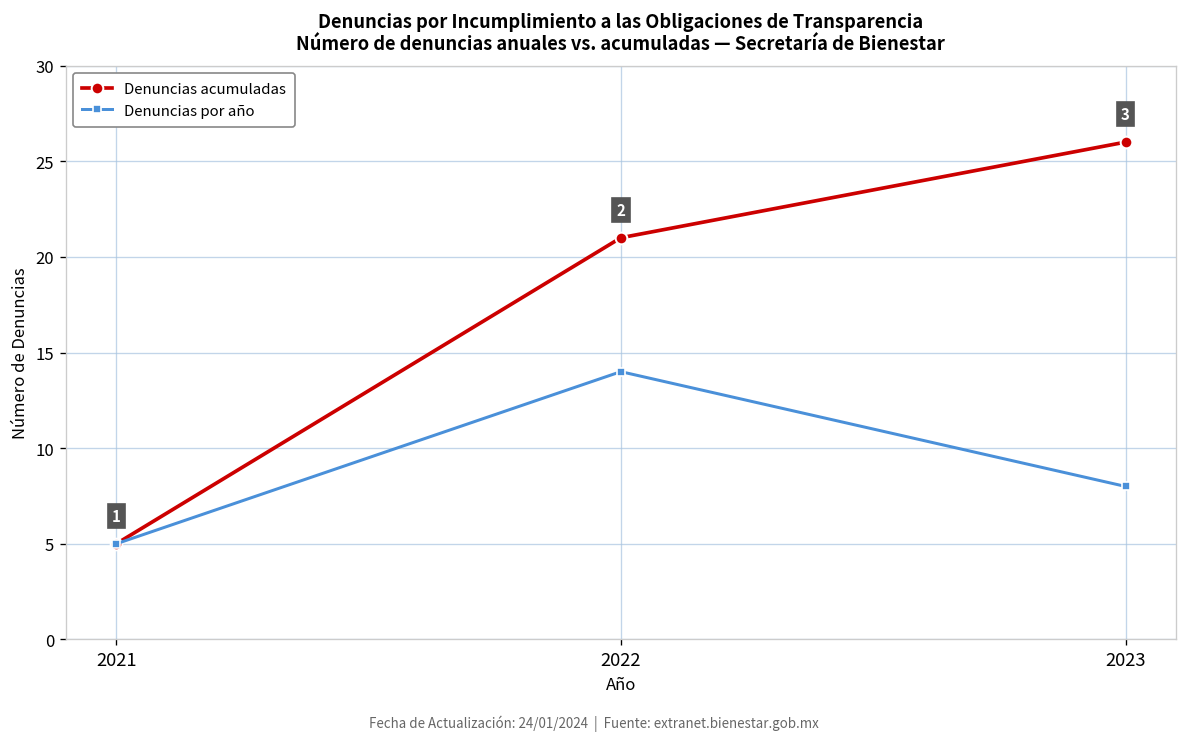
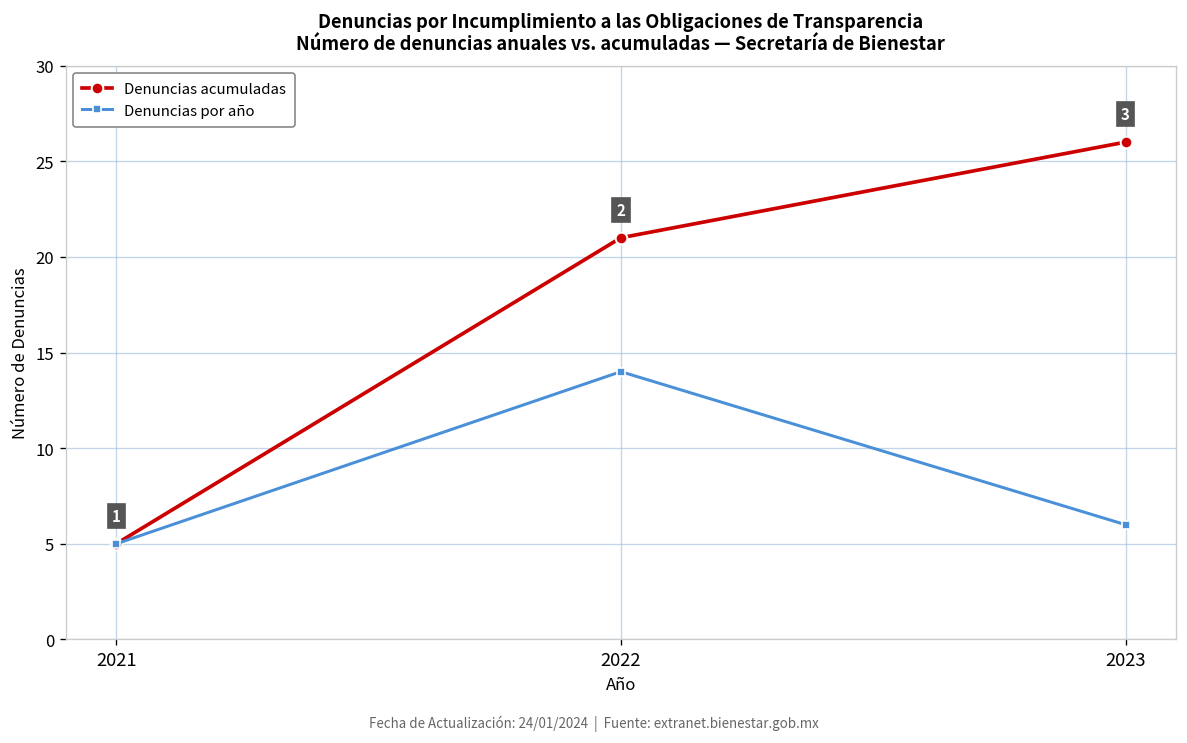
  {
    "Denuncias por año": {
      "2022": 14,
-     "2023": 8
+     "2023": 6
    }
  }
